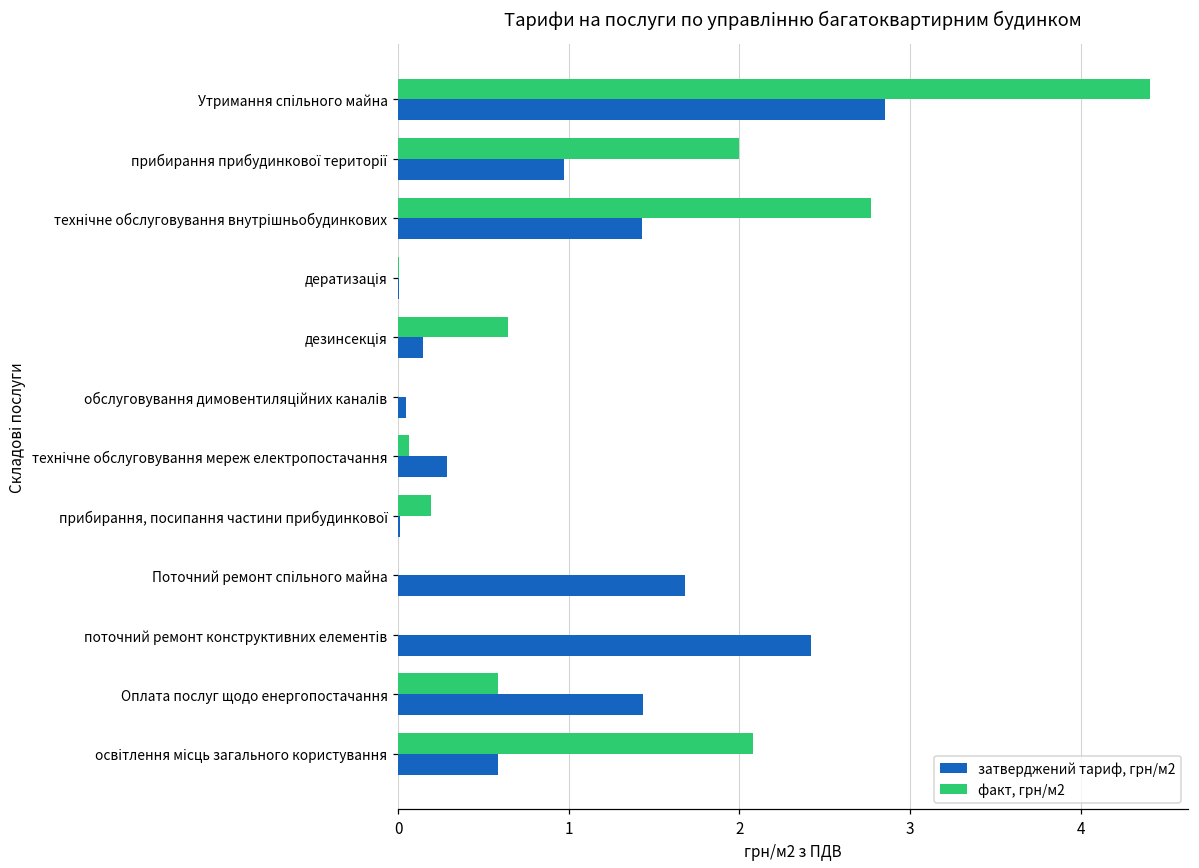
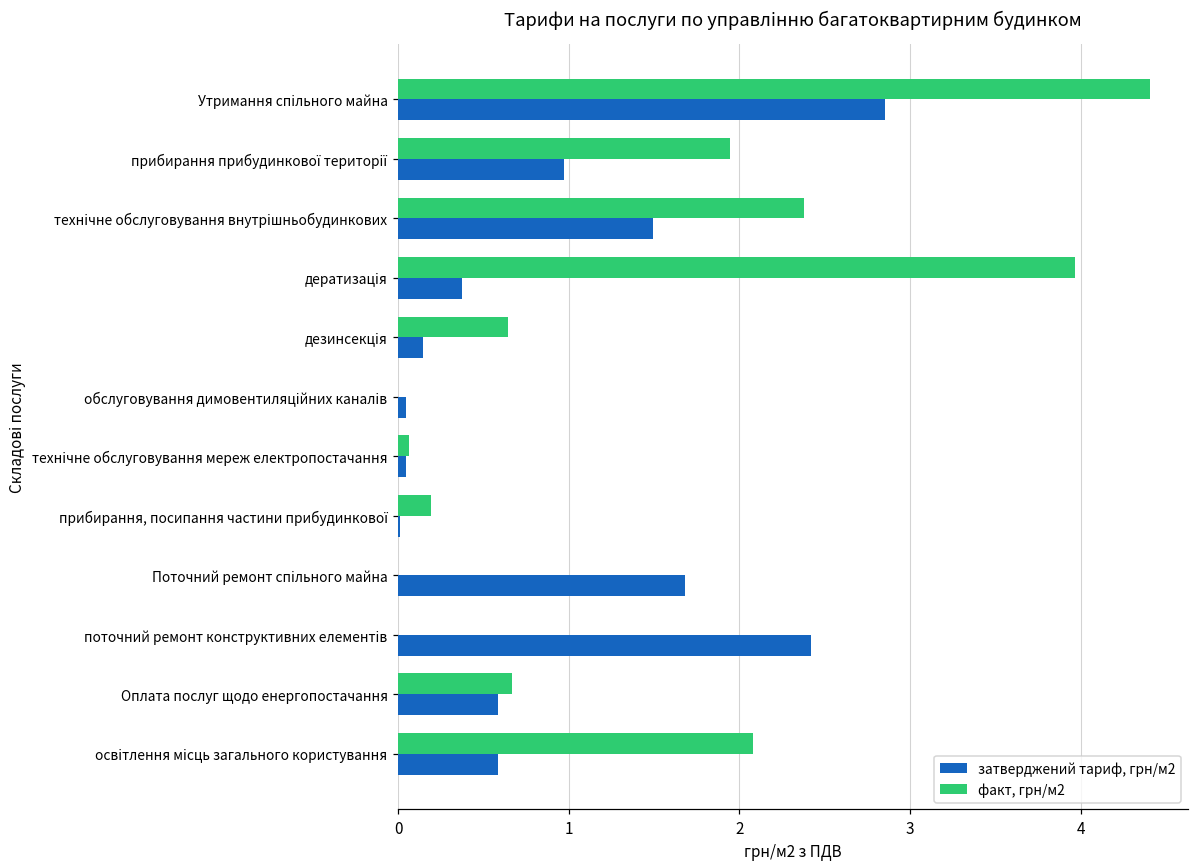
  {
    "затверджений тариф, грн/м2": {
      "Утримання спільного майна": 2.85,
      "прибирання прибудинкової території": 0.97,
-     "технічне обслуговування внутрішньобудинкових": 1.43,
-     "дератизація": 0.00,
+     "технічне обслуговування внутрішньобудинкових": 1.49,
+     "дератизація": 0.38,
      "дезинсекція": 0.14,
      "обслуговування димовентиляційних каналів": 0.04,
-     "технічне обслуговування мереж електропостачання": 0.29,
+     "технічне обслуговування мереж електропостачання": 0.05,
      "Поточний ремонт спільного майна": 1.68,
      "поточний ремонт конструктивних елементів": 2.42,
-     "Оплата послуг щодо енергопостачання": 1.44,
+     "Оплата послуг щодо енергопостачання": 0.58,
      "освітлення місць загального користування": 0.58
    },
    "факт, грн/м2": {
      "Утримання спільного майна": 4.41,
-     "прибирання прибудинкової території": 2.00,
-     "технічне обслуговування внутрішньобудинкових": 2.77,
-     "дератизація": 0.00,
+     "прибирання прибудинкової території": 1.94,
+     "технічне обслуговування внутрішньобудинкових": 2.38,
+     "дератизація": 3.97,
      "дезинсекція": 0.64,
      "обслуговування димовентиляційних каналів": 0.00,
      "технічне обслуговування мереж електропостачання": 0.06,
      "прибирання, посипання частини прибудинкової": 0.19,
      "Поточний ремонт спільного майна": 0.00,
      "поточний ремонт конструктивних елементів": 0.00,
-     "Оплата послуг щодо енергопостачання": 0.58,
+     "Оплата послуг щодо енергопостачання": 0.67,
      "освітлення місць загального користування": 2.08
    }
  }
